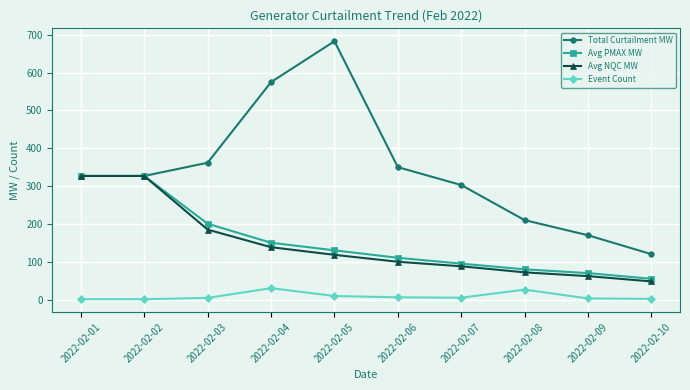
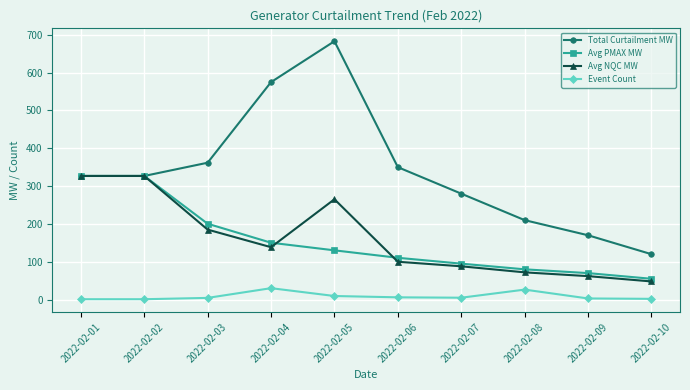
  {
    "Total Curtailment MW": {
      "2022-02-03": 360,
      "2022-02-04": 570,
      "2022-02-05": 680,
      "2022-02-06": 350,
-     "2022-02-07": 300,
+     "2022-02-07": 280,
      "2022-02-08": 210,
      "2022-02-09": 170,
      "2022-02-10": 120
    },
    "Avg PMAX MW": {
      "2022-02-03": 200,
      "2022-02-04": 150,
      "2022-02-05": 130,
      "2022-02-06": 110,
      "2022-02-07": 100,
      "2022-02-08": 80,
      "2022-02-09": 70,
      "2022-02-10": 60
    },
    "Avg NQC MW": {
      "2022-02-03": 190,
      "2022-02-04": 140,
-     "2022-02-05": 120,
+     "2022-02-05": 270,
      "2022-02-06": 100,
      "2022-02-07": 90,
      "2022-02-08": 70,
      "2022-02-09": 60,
      "2022-02-10": 50
    },
    "Event Count": {
      "2022-02-01": 0,
      "2022-02-02": 0,
      "2022-02-03": 0,
      "2022-02-04": 30,
      "2022-02-05": 10,
      "2022-02-06": 10,
      "2022-02-07": 10,
      "2022-02-08": 30,
      "2022-02-09": 0,
      "2022-02-10": 0
    }
  }
